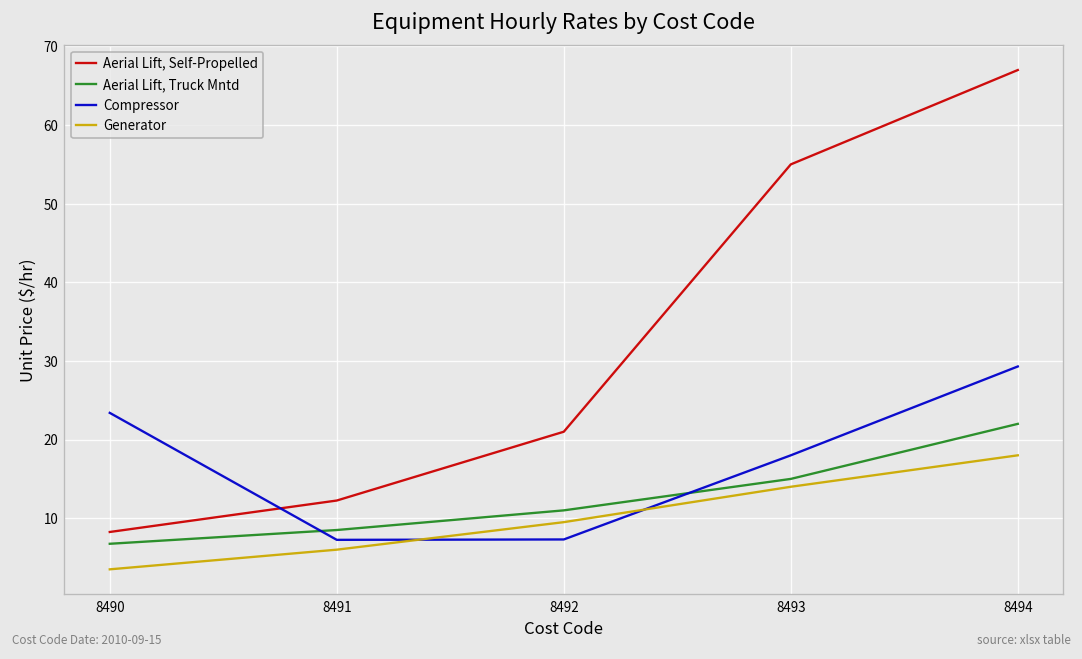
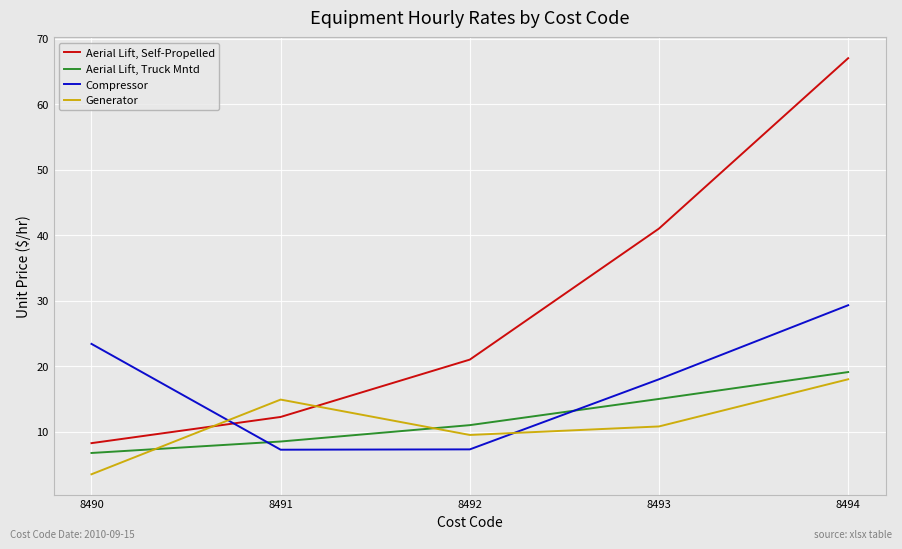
  {
    "Aerial Lift, Self-Propelled": {
      "8490": 8,
      "8491": 12,
      "8492": 21,
-     "8493": 55,
+     "8493": 41,
      "8494": 67
    },
    "Aerial Lift, Truck Mntd": {
      "8490": 7,
      "8491": 9,
      "8492": 11,
      "8493": 15,
-     "8494": 22
+     "8494": 19
    },
    "Compressor": {
      "8490": 23,
      "8491": 7,
      "8492": 7,
      "8493": 18,
      "8494": 29
    },
    "Generator": {
      "8490": 4,
-     "8491": 6,
+     "8491": 15,
      "8492": 10,
-     "8493": 14,
+     "8493": 11,
      "8494": 18
    }
  }
